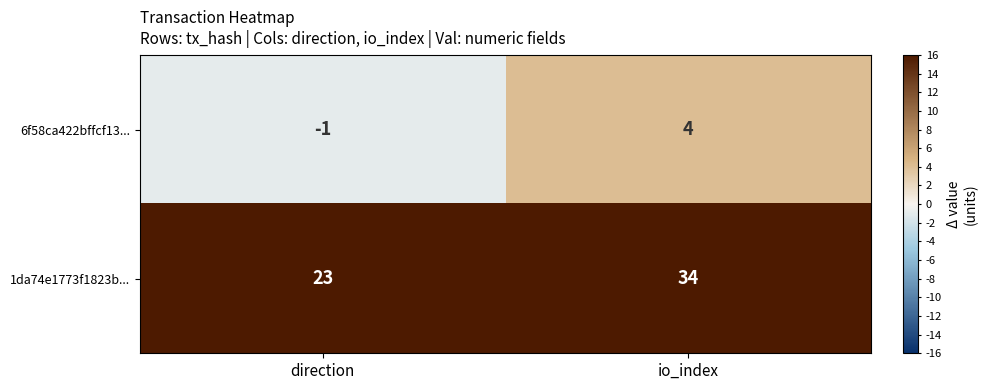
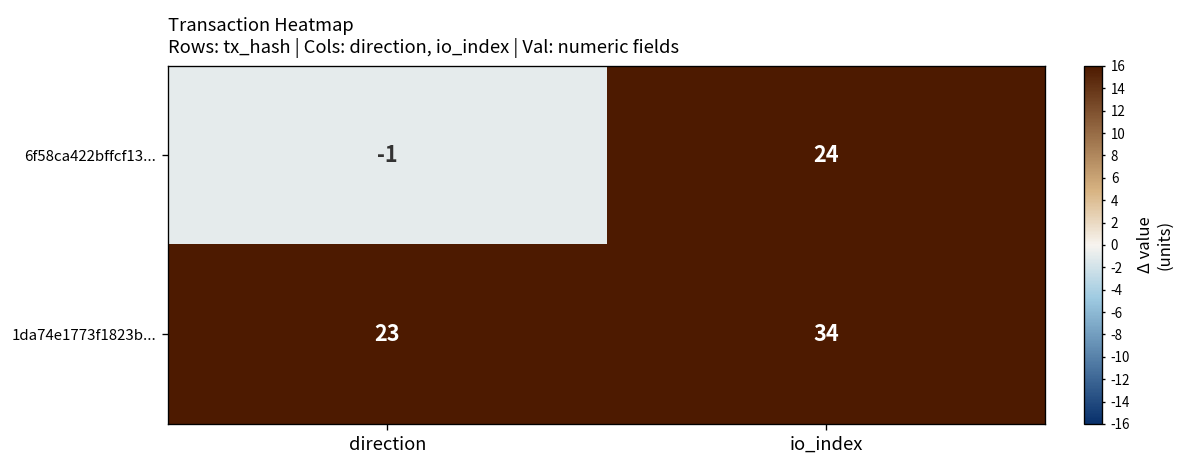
  {
    "6f58ca422bffcf13...": {
      "direction": -1,
-     "io_index": 4
+     "io_index": 24
    },
    "1da74e1773f1823b...": {
      "direction": 23,
      "io_index": 34
    }
  }
